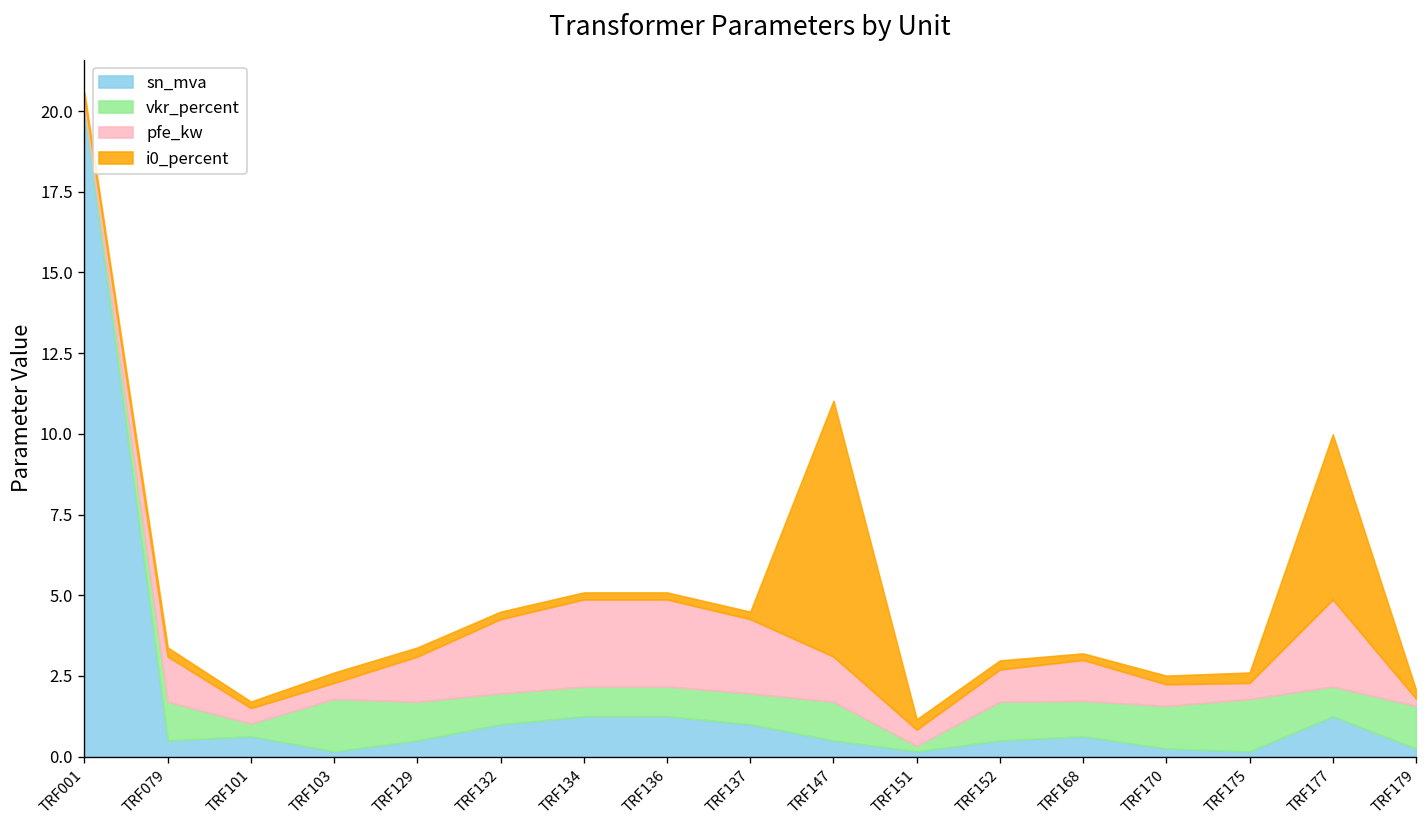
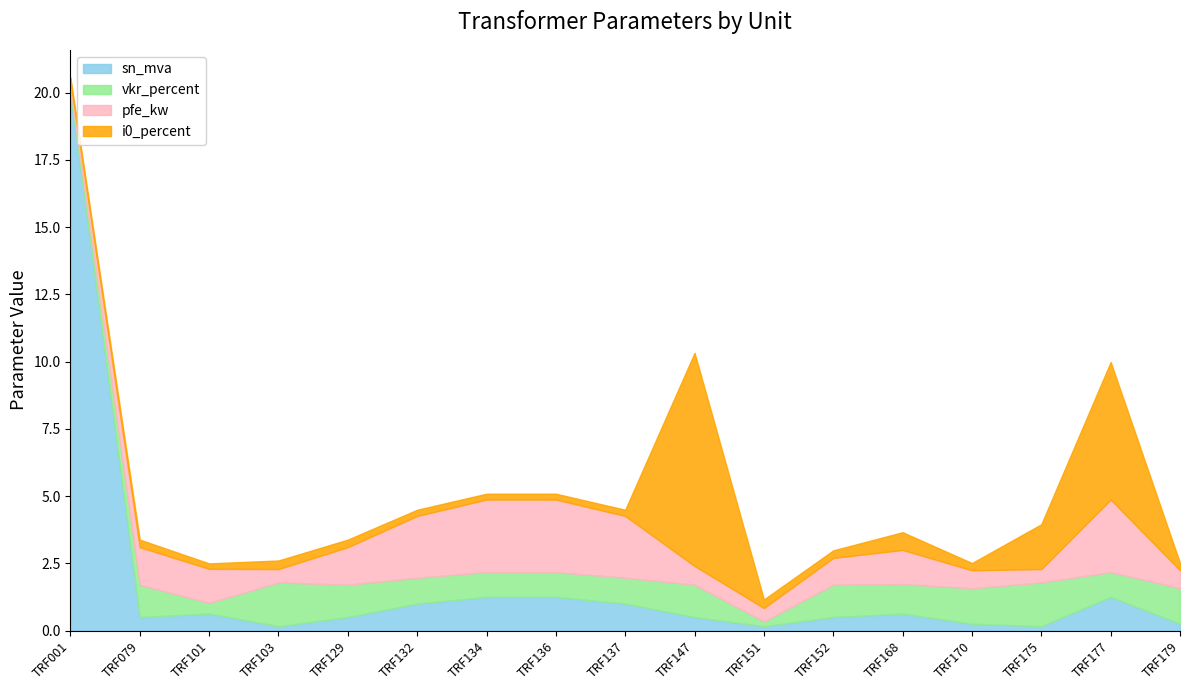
  {
    "sn_mva": {
      "TRF001": 20.0,
      "TRF079": 0.5,
      "TRF101": 0.6,
      "TRF103": 0.2,
      "TRF129": 0.5,
      "TRF132": 1.0,
      "TRF134": 1.3,
      "TRF136": 1.3,
      "TRF137": 1.0,
      "TRF147": 0.5,
      "TRF151": 0.2,
      "TRF152": 0.5,
      "TRF168": 0.6,
      "TRF170": 0.3,
      "TRF175": 0.2,
      "TRF177": 1.3,
      "TRF179": 0.3
    },
    "vkr_percent": {
      "TRF001": 0.1,
      "TRF079": 1.2,
      "TRF101": 0.4,
      "TRF103": 1.6,
      "TRF129": 1.2,
      "TRF132": 1.0,
      "TRF134": 0.9,
      "TRF136": 0.9,
      "TRF137": 1.0,
      "TRF147": 1.2,
      "TRF151": 0.2,
      "TRF152": 1.2,
      "TRF168": 1.1,
      "TRF170": 1.3,
      "TRF175": 1.6,
      "TRF177": 0.9,
      "TRF179": 1.3
    },
    "pfe_kw": {
      "TRF001": 0.3,
      "TRF079": 1.4,
-     "TRF101": 0.5,
+     "TRF101": 1.3,
      "TRF103": 0.5,
      "TRF129": 1.4,
      "TRF132": 2.3,
      "TRF134": 2.7,
      "TRF136": 2.7,
      "TRF137": 2.3,
-     "TRF147": 1.4,
+     "TRF147": 0.7,
      "TRF151": 0.5,
      "TRF152": 1.0,
      "TRF168": 1.3,
      "TRF170": 0.7,
      "TRF175": 0.5,
      "TRF177": 2.7,
-     "TRF179": 0.2
+     "TRF179": 0.7
    },
    "i0_percent": {
      "TRF001": 0.2,
      "TRF079": 0.3,
      "TRF101": 0.2,
      "TRF103": 0.3,
      "TRF129": 0.3,
      "TRF132": 0.2,
      "TRF134": 0.2,
      "TRF136": 0.2,
      "TRF137": 0.2,
      "TRF147": 7.9,
      "TRF151": 0.3,
      "TRF152": 0.3,
-     "TRF168": 0.2,
+     "TRF168": 0.7,
      "TRF170": 0.3,
-     "TRF175": 0.3,
+     "TRF175": 1.7,
      "TRF177": 5.1,
      "TRF179": 0.3
    }
  }
